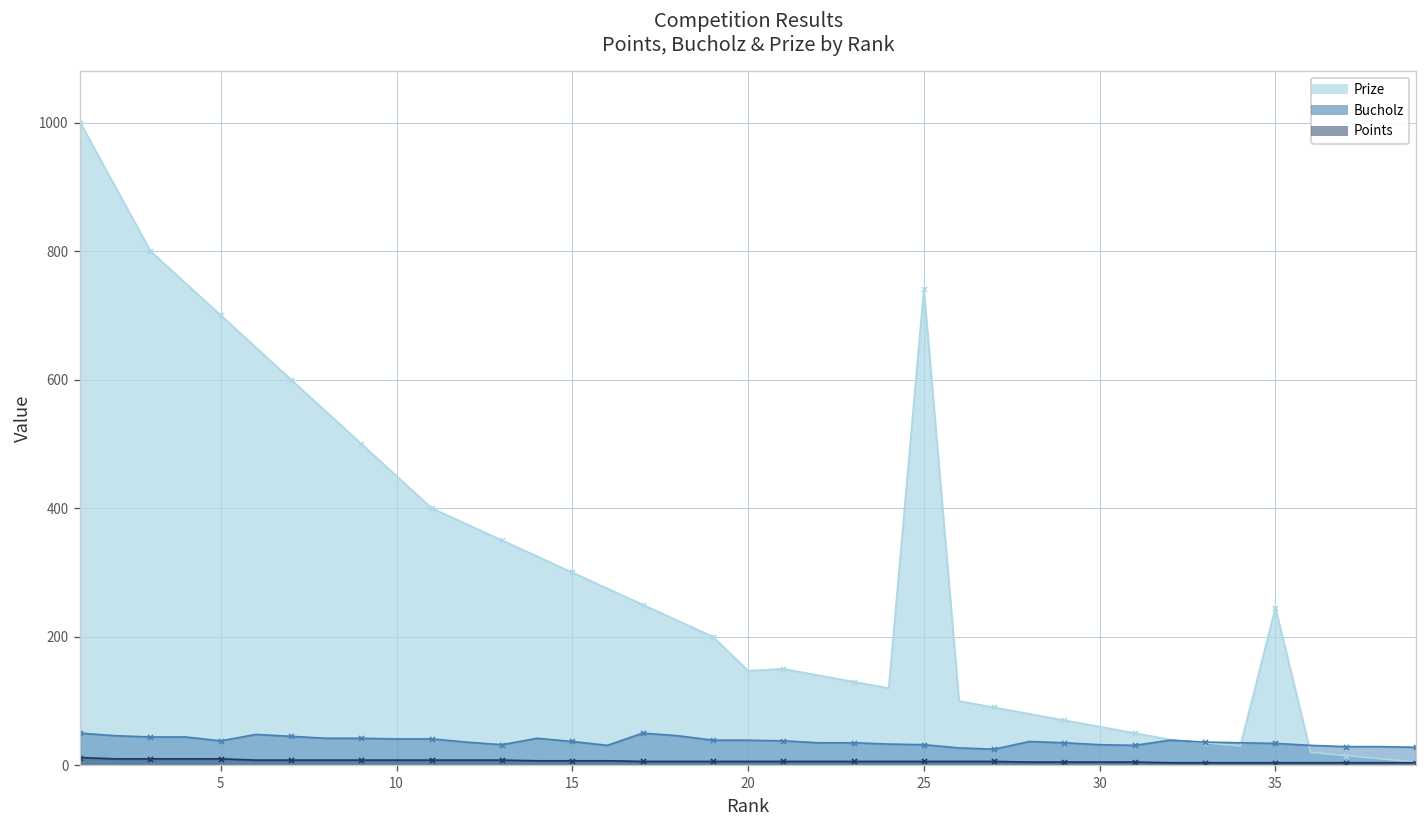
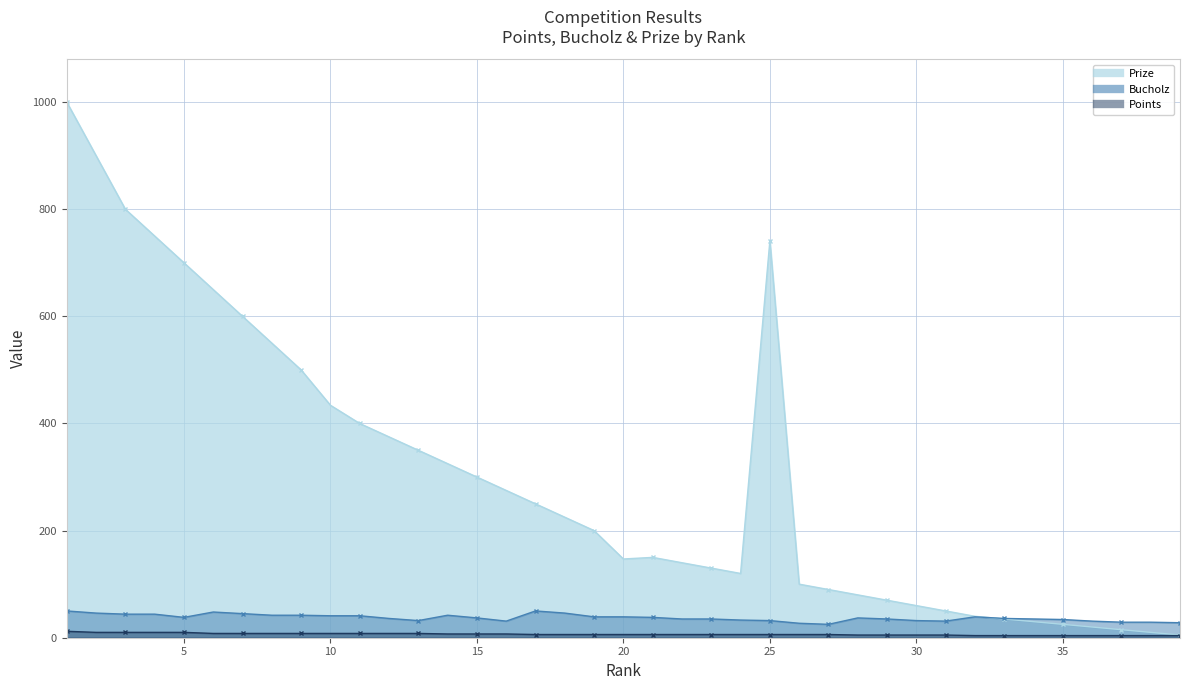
  {
    "Prize": {
      "5": 700,
-     "10": 450,
+     "10": 430,
      "15": 300,
      "20": 150,
      "25": 740,
      "30": 60,
-     "35": 250
+     "35": 30
    }
  }
